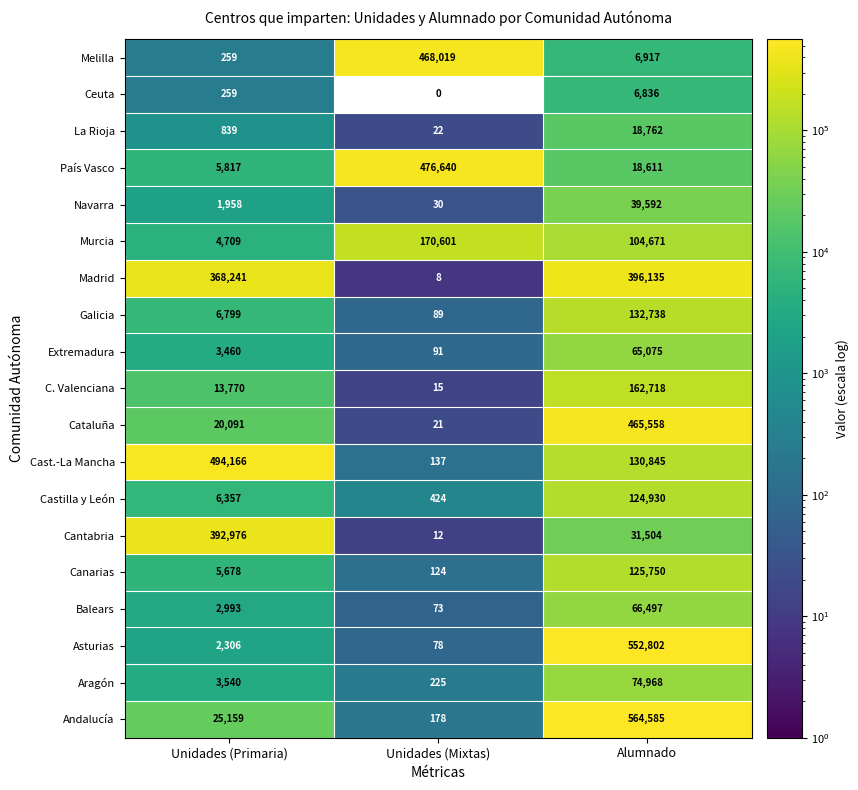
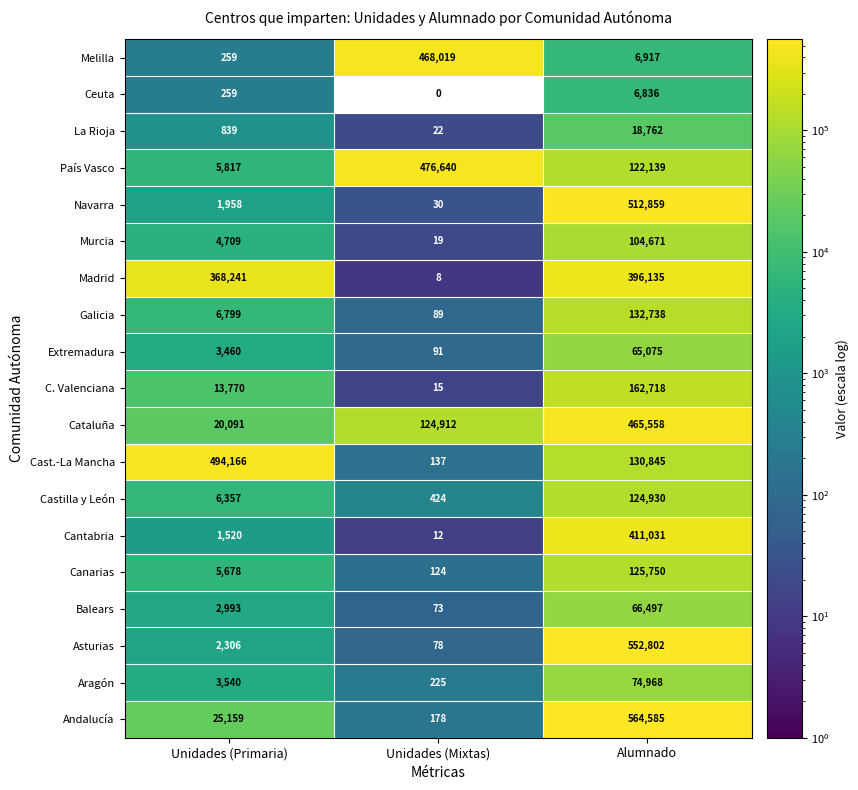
  {
    "Melilla": {
      "Unidades (Primaria)": "259",
      "Unidades (Mixtas)": "468,019",
      "Alumnado": "6,917"
    },
    "Ceuta": {
      "Unidades (Primaria)": "259",
      "Unidades (Mixtas)": "0",
      "Alumnado": "6,836"
    },
    "La Rioja": {
      "Unidades (Primaria)": "839",
      "Unidades (Mixtas)": "22",
      "Alumnado": "18,762"
    },
    "País Vasco": {
      "Unidades (Primaria)": "5,817",
      "Unidades (Mixtas)": "476,640",
-     "Alumnado": "18,611"
+     "Alumnado": "122,139"
    },
    "Navarra": {
      "Unidades (Primaria)": "1,958",
      "Unidades (Mixtas)": "30",
-     "Alumnado": "39,592"
+     "Alumnado": "512,859"
    },
    "Murcia": {
      "Unidades (Primaria)": "4,709",
-     "Unidades (Mixtas)": "170,601",
+     "Unidades (Mixtas)": "19",
      "Alumnado": "104,671"
    },
    "Madrid": {
      "Unidades (Primaria)": "368,241",
      "Unidades (Mixtas)": "8",
      "Alumnado": "396,135"
    },
    "Galicia": {
      "Unidades (Primaria)": "6,799",
      "Unidades (Mixtas)": "89",
      "Alumnado": "132,738"
    },
    "Extremadura": {
      "Unidades (Primaria)": "3,460",
      "Unidades (Mixtas)": "91",
      "Alumnado": "65,075"
    },
    "C. Valenciana": {
      "Unidades (Primaria)": "13,770",
      "Unidades (Mixtas)": "15",
      "Alumnado": "162,718"
    },
    "Cataluña": {
      "Unidades (Primaria)": "20,091",
-     "Unidades (Mixtas)": "21",
+     "Unidades (Mixtas)": "124,912",
      "Alumnado": "465,558"
    },
    "Cast.-La Mancha": {
      "Unidades (Primaria)": "494,166",
      "Unidades (Mixtas)": "137",
      "Alumnado": "130,845"
    },
    "Castilla y León": {
      "Unidades (Primaria)": "6,357",
      "Unidades (Mixtas)": "424",
      "Alumnado": "124,930"
    },
    "Cantabria": {
-     "Unidades (Primaria)": "392,976",
+     "Unidades (Primaria)": "1,520",
      "Unidades (Mixtas)": "12",
-     "Alumnado": "31,504"
+     "Alumnado": "411,031"
    },
    "Canarias": {
      "Unidades (Primaria)": "5,678",
      "Unidades (Mixtas)": "124",
      "Alumnado": "125,750"
    },
    "Balears": {
      "Unidades (Primaria)": "2,993",
      "Unidades (Mixtas)": "73",
      "Alumnado": "66,497"
    },
    "Asturias": {
      "Unidades (Primaria)": "2,306",
      "Unidades (Mixtas)": "78",
      "Alumnado": "552,802"
    },
    "Aragón": {
      "Unidades (Primaria)": "3,540",
      "Unidades (Mixtas)": "225",
      "Alumnado": "74,968"
    },
    "Andalucía": {
      "Unidades (Primaria)": "25,159",
      "Unidades (Mixtas)": "178",
      "Alumnado": "564,585"
    }
  }
